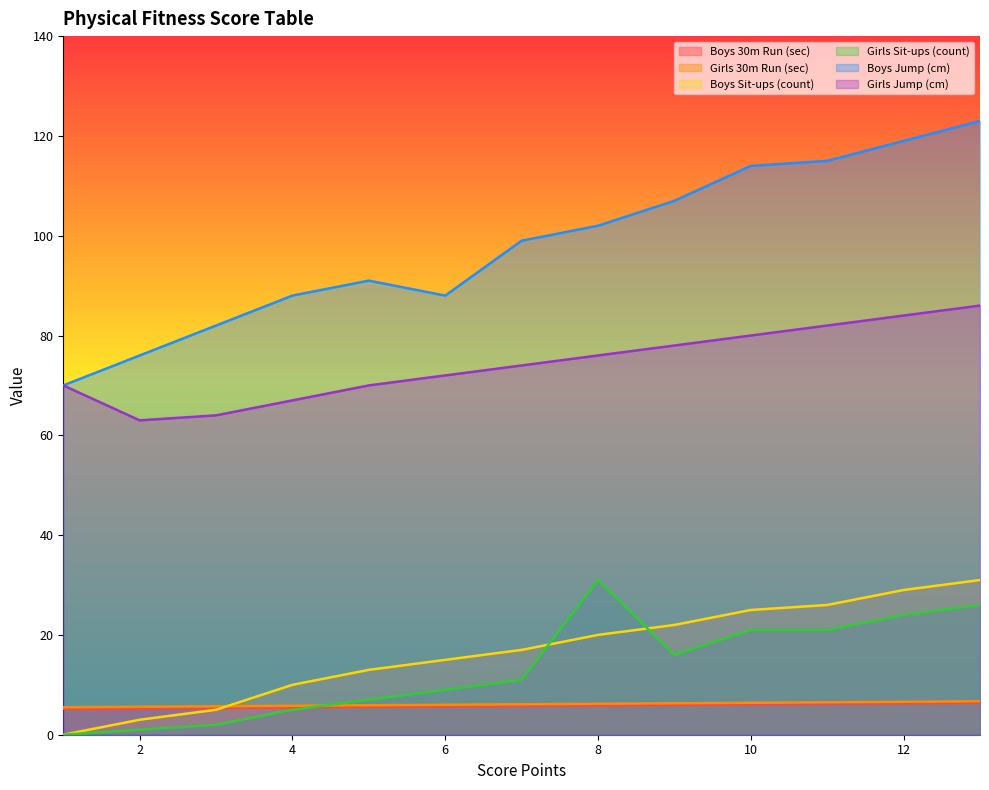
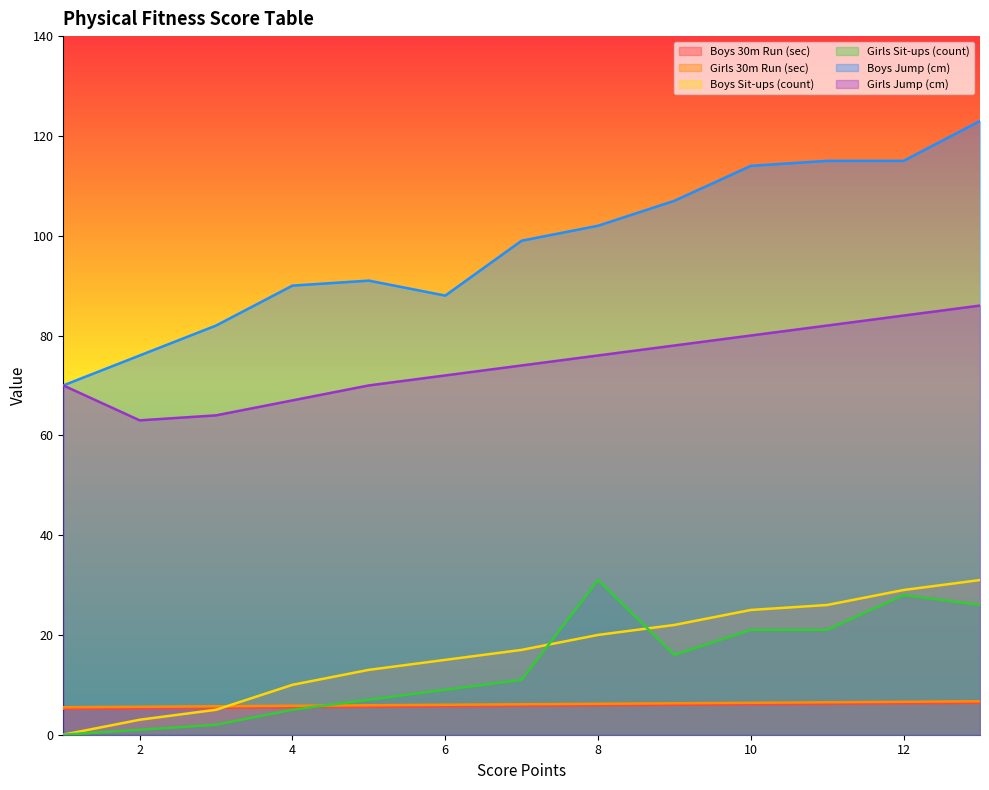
  {
    "Girls Sit-ups (count)": {
      "2": 1,
      "6": 9,
      "8": 31,
      "10": 21,
-     "12": 24
+     "12": 28
    },
    "Boys Jump (cm)": {
      "2": 76,
-     "4": 88,
+     "4": 90,
      "6": 88,
      "8": 102,
      "10": 114,
-     "12": 119
+     "12": 115
    },
    "Girls Jump (cm)": {
      "2": 63,
      "4": 67,
      "6": 72,
      "8": 76,
      "10": 80,
      "12": 84
    }
  }
